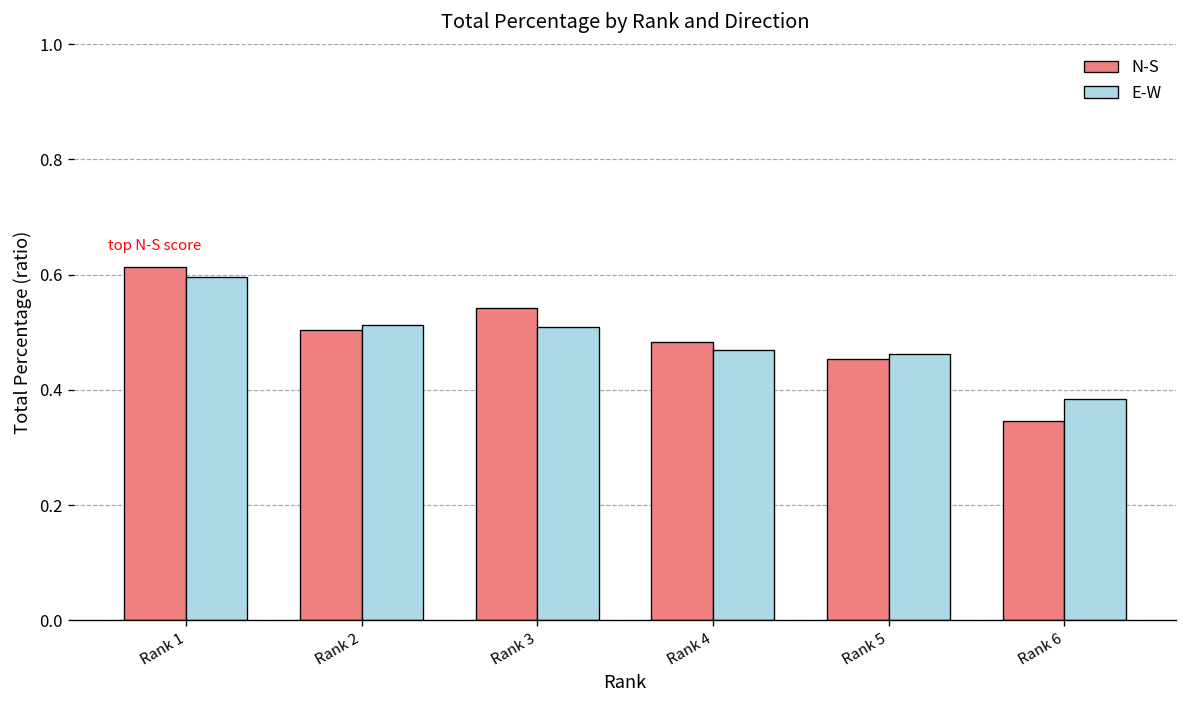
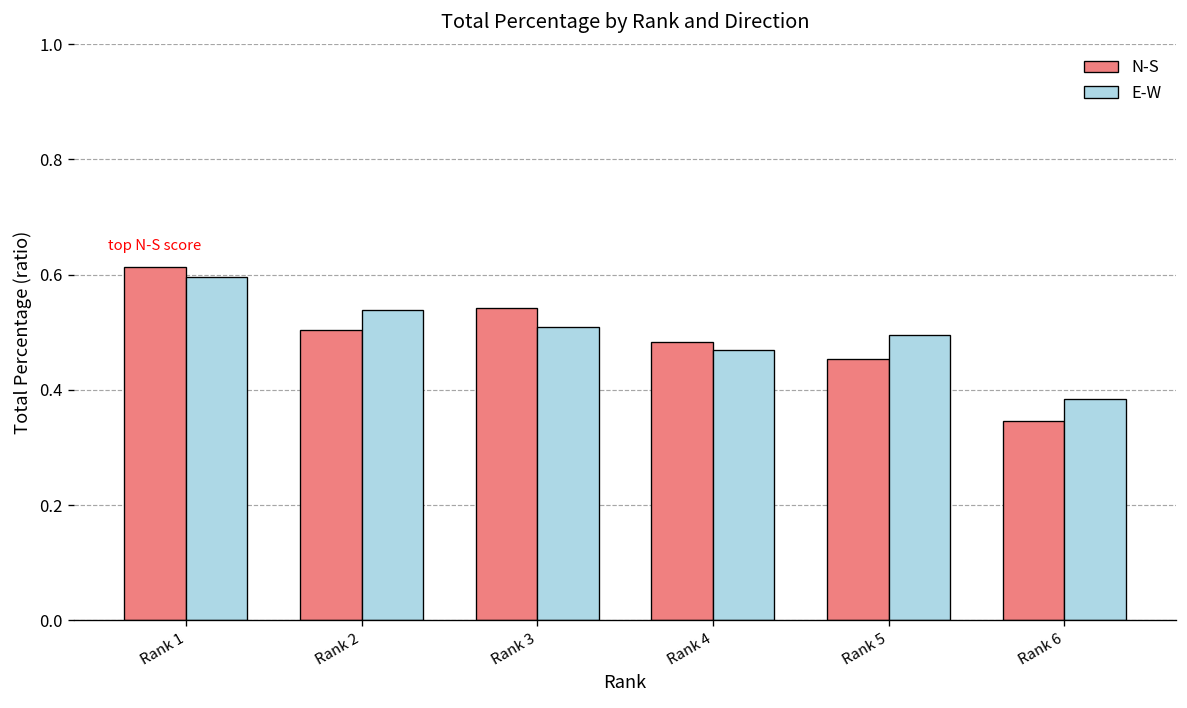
  {
    "N-S": {
      "Rank 1": 0.61,
      "Rank 2": 0.50,
      "Rank 3": 0.54,
      "Rank 4": 0.48,
      "Rank 5": 0.45,
      "Rank 6": 0.35
    },
    "E-W": {
      "Rank 1": 0.60,
-     "Rank 2": 0.51,
+     "Rank 2": 0.54,
      "Rank 3": 0.51,
      "Rank 4": 0.47,
-     "Rank 5": 0.46,
+     "Rank 5": 0.50,
      "Rank 6": 0.38
    }
  }
